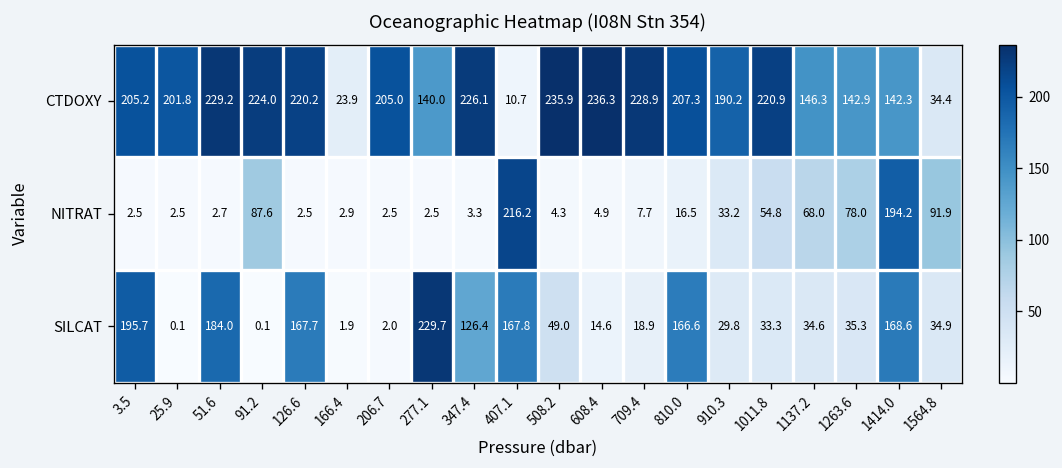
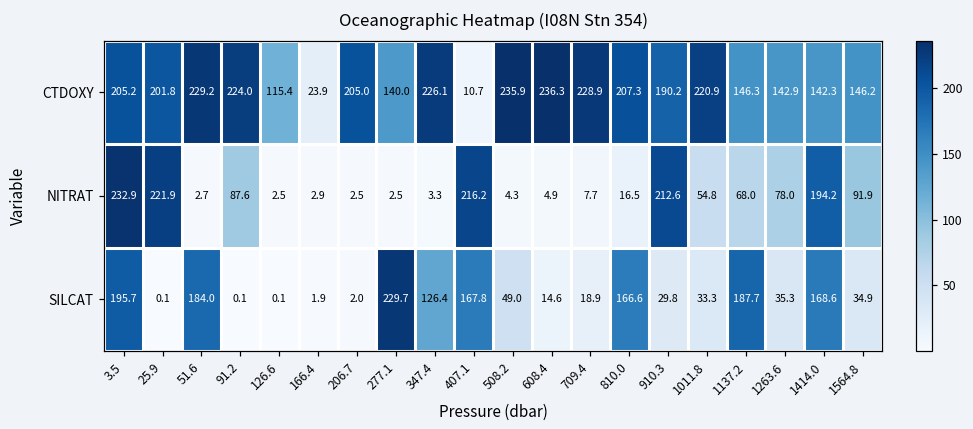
  {
    "CTDOXY": {
      "3.5": 205.2,
      "25.9": 201.8,
      "51.6": 229.2,
      "91.2": 224.0,
-     "126.6": 220.2,
+     "126.6": 115.4,
      "166.4": 23.9,
      "206.7": 205.0,
      "277.1": 140.0,
      "347.4": 226.1,
      "407.1": 10.7,
      "508.2": 235.9,
      "608.4": 236.3,
      "709.4": 228.9,
      "810.0": 207.3,
      "910.3": 190.2,
      "1011.8": 220.9,
      "1137.2": 146.3,
      "1263.6": 142.9,
      "1414.0": 142.3,
-     "1564.8": 34.4
+     "1564.8": 146.2
    },
    "NITRAT": {
-     "3.5": 2.5,
-     "25.9": 2.5,
+     "3.5": 232.9,
+     "25.9": 221.9,
      "51.6": 2.7,
      "91.2": 87.6,
      "126.6": 2.5,
      "166.4": 2.9,
      "206.7": 2.5,
      "277.1": 2.5,
      "347.4": 3.3,
      "407.1": 216.2,
      "508.2": 4.3,
      "608.4": 4.9,
      "709.4": 7.7,
      "810.0": 16.5,
-     "910.3": 33.2,
+     "910.3": 212.6,
      "1011.8": 54.8,
      "1137.2": 68.0,
      "1263.6": 78.0,
      "1414.0": 194.2,
      "1564.8": 91.9
    },
    "SILCAT": {
      "3.5": 195.7,
      "25.9": 0.1,
      "51.6": 184.0,
      "91.2": 0.1,
-     "126.6": 167.7,
+     "126.6": 0.1,
      "166.4": 1.9,
      "206.7": 2.0,
      "277.1": 229.7,
      "347.4": 126.4,
      "407.1": 167.8,
      "508.2": 49.0,
      "608.4": 14.6,
      "709.4": 18.9,
      "810.0": 166.6,
      "910.3": 29.8,
      "1011.8": 33.3,
-     "1137.2": 34.6,
+     "1137.2": 187.7,
      "1263.6": 35.3,
      "1414.0": 168.6,
      "1564.8": 34.9
    }
  }
